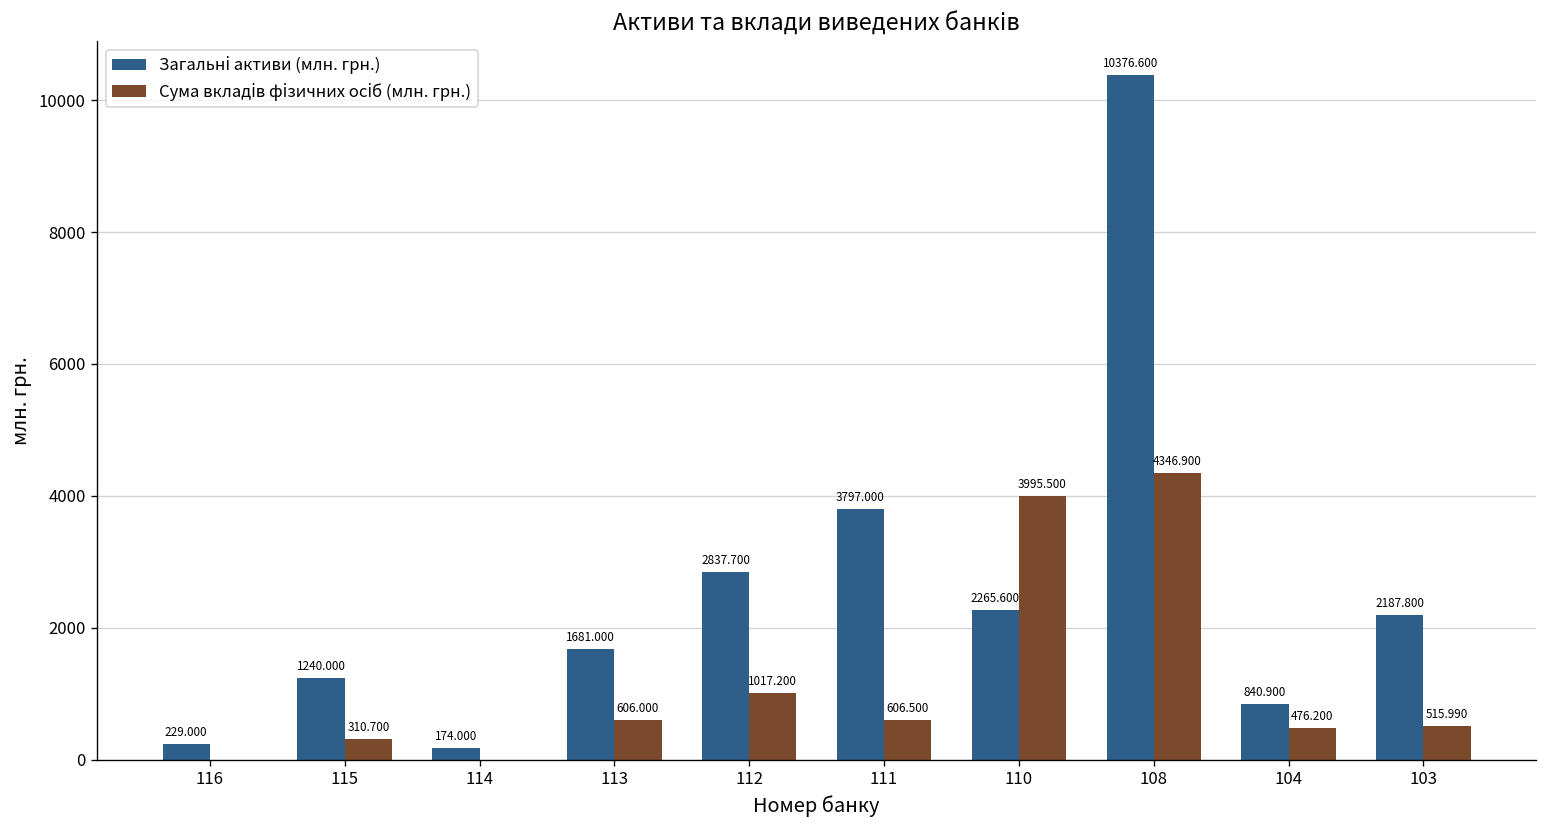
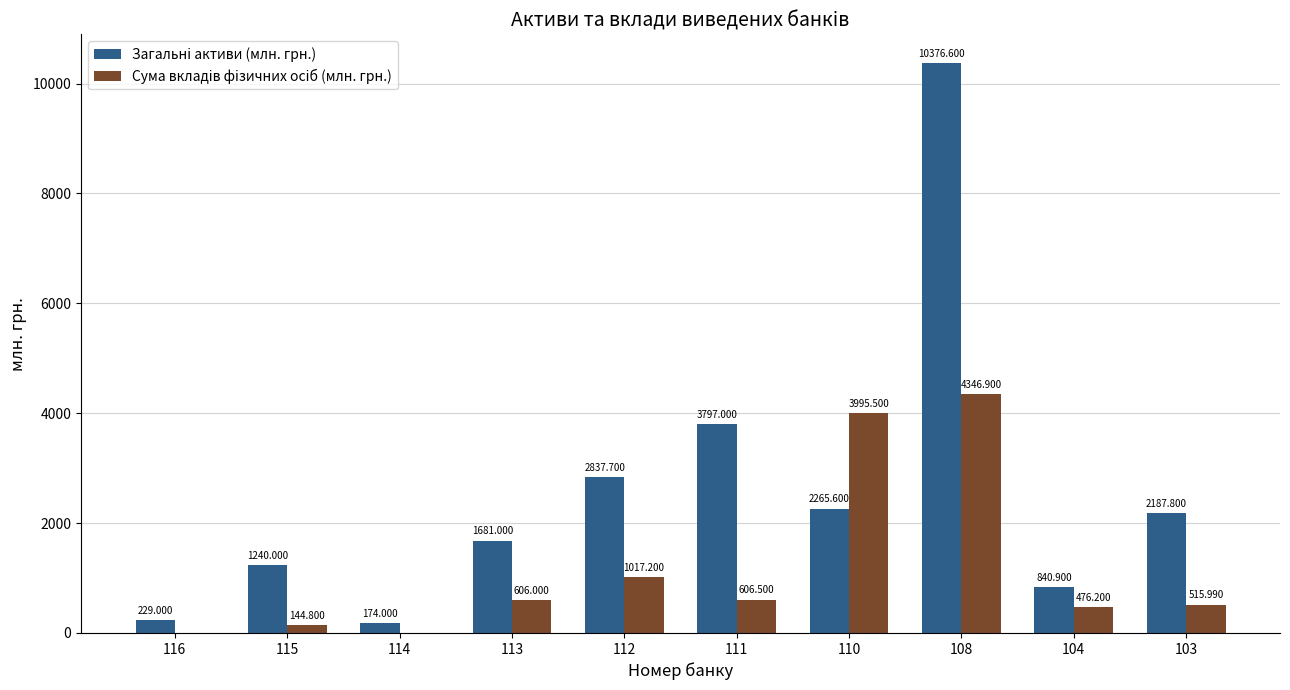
  {
    "Загальні активи (млн. грн.)": {
      "116": 229.000,
      "115": 1240.000,
      "114": 174.000,
      "113": 1681.000,
      "112": 2837.700,
      "111": 3797.000,
      "110": 2265.600,
      "108": 10376.600,
      "104": 840.900,
      "103": 2187.800
    },
    "Сума вкладів фізичних осіб (млн. грн.)": {
-     "115": 310.700,
+     "115": 144.800,
      "113": 606.000,
      "112": 1017.200,
      "111": 606.500,
      "110": 3995.500,
      "108": 4346.900,
      "104": 476.200,
      "103": 515.990
    }
  }
